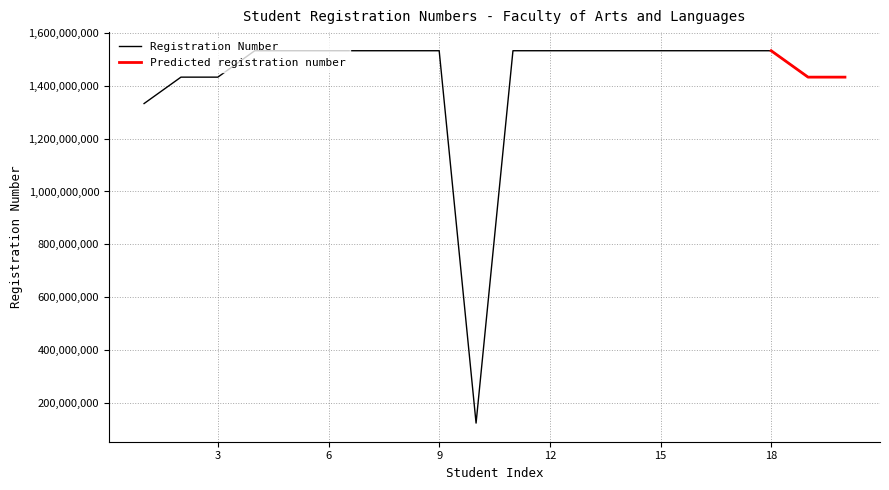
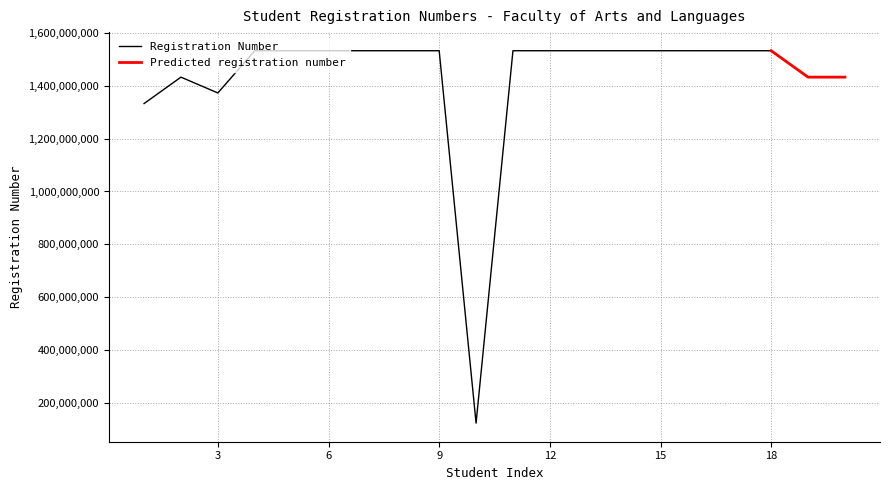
  {
    "Registration Number": {
-     "3": "1,430,000,000",
+     "3": "1,370,000,000",
      "9": "1,530,000,000",
      "12": "1,530,000,000",
      "15": "1,530,000,000"
    }
  }
